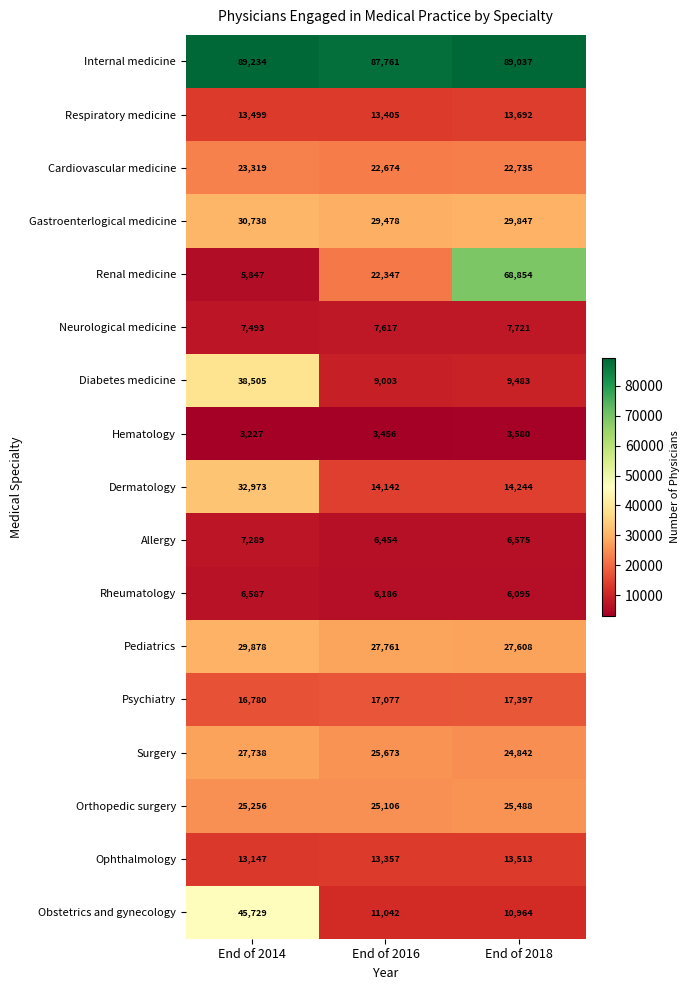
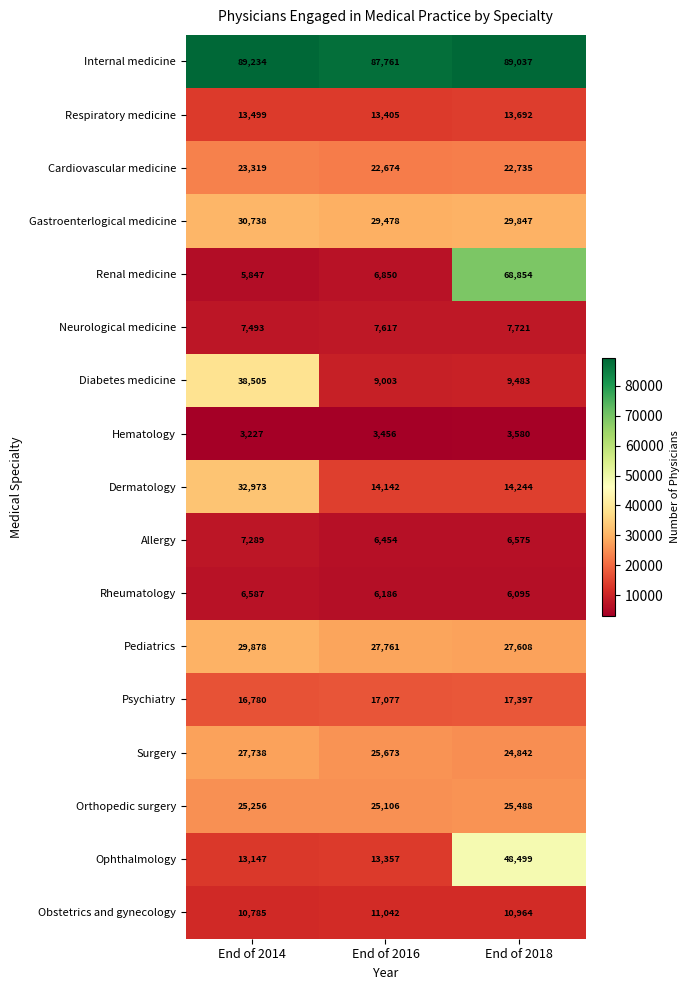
  {
    "Internal medicine": {
      "End of 2014": "89,234",
      "End of 2016": "87,761",
      "End of 2018": "89,037"
    },
    "Respiratory medicine": {
      "End of 2014": "13,499",
      "End of 2016": "13,405",
      "End of 2018": "13,692"
    },
    "Cardiovascular medicine": {
      "End of 2014": "23,319",
      "End of 2016": "22,674",
      "End of 2018": "22,735"
    },
    "Gastroenterlogical medicine": {
      "End of 2014": "30,738",
      "End of 2016": "29,478",
      "End of 2018": "29,847"
    },
    "Renal medicine": {
      "End of 2014": "5,847",
-     "End of 2016": "22,347",
+     "End of 2016": "6,850",
      "End of 2018": "68,854"
    },
    "Neurological medicine": {
      "End of 2014": "7,493",
      "End of 2016": "7,617",
      "End of 2018": "7,721"
    },
    "Diabetes medicine": {
      "End of 2014": "38,505",
      "End of 2016": "9,003",
      "End of 2018": "9,483"
    },
    "Hematology": {
      "End of 2014": "3,227",
      "End of 2016": "3,456",
      "End of 2018": "3,580"
    },
    "Dermatology": {
      "End of 2014": "32,973",
      "End of 2016": "14,142",
      "End of 2018": "14,244"
    },
    "Allergy": {
      "End of 2014": "7,289",
      "End of 2016": "6,454",
      "End of 2018": "6,575"
    },
    "Rheumatology": {
      "End of 2014": "6,587",
      "End of 2016": "6,186",
      "End of 2018": "6,095"
    },
    "Pediatrics": {
      "End of 2014": "29,878",
      "End of 2016": "27,761",
      "End of 2018": "27,608"
    },
    "Psychiatry": {
      "End of 2014": "16,780",
      "End of 2016": "17,077",
      "End of 2018": "17,397"
    },
    "Surgery": {
      "End of 2014": "27,738",
      "End of 2016": "25,673",
      "End of 2018": "24,842"
    },
    "Orthopedic surgery": {
      "End of 2014": "25,256",
      "End of 2016": "25,106",
      "End of 2018": "25,488"
    },
    "Ophthalmology": {
      "End of 2014": "13,147",
      "End of 2016": "13,357",
-     "End of 2018": "13,513"
+     "End of 2018": "48,499"
    },
    "Obstetrics and gynecology": {
-     "End of 2014": "45,729",
+     "End of 2014": "10,785",
      "End of 2016": "11,042",
      "End of 2018": "10,964"
    }
  }
